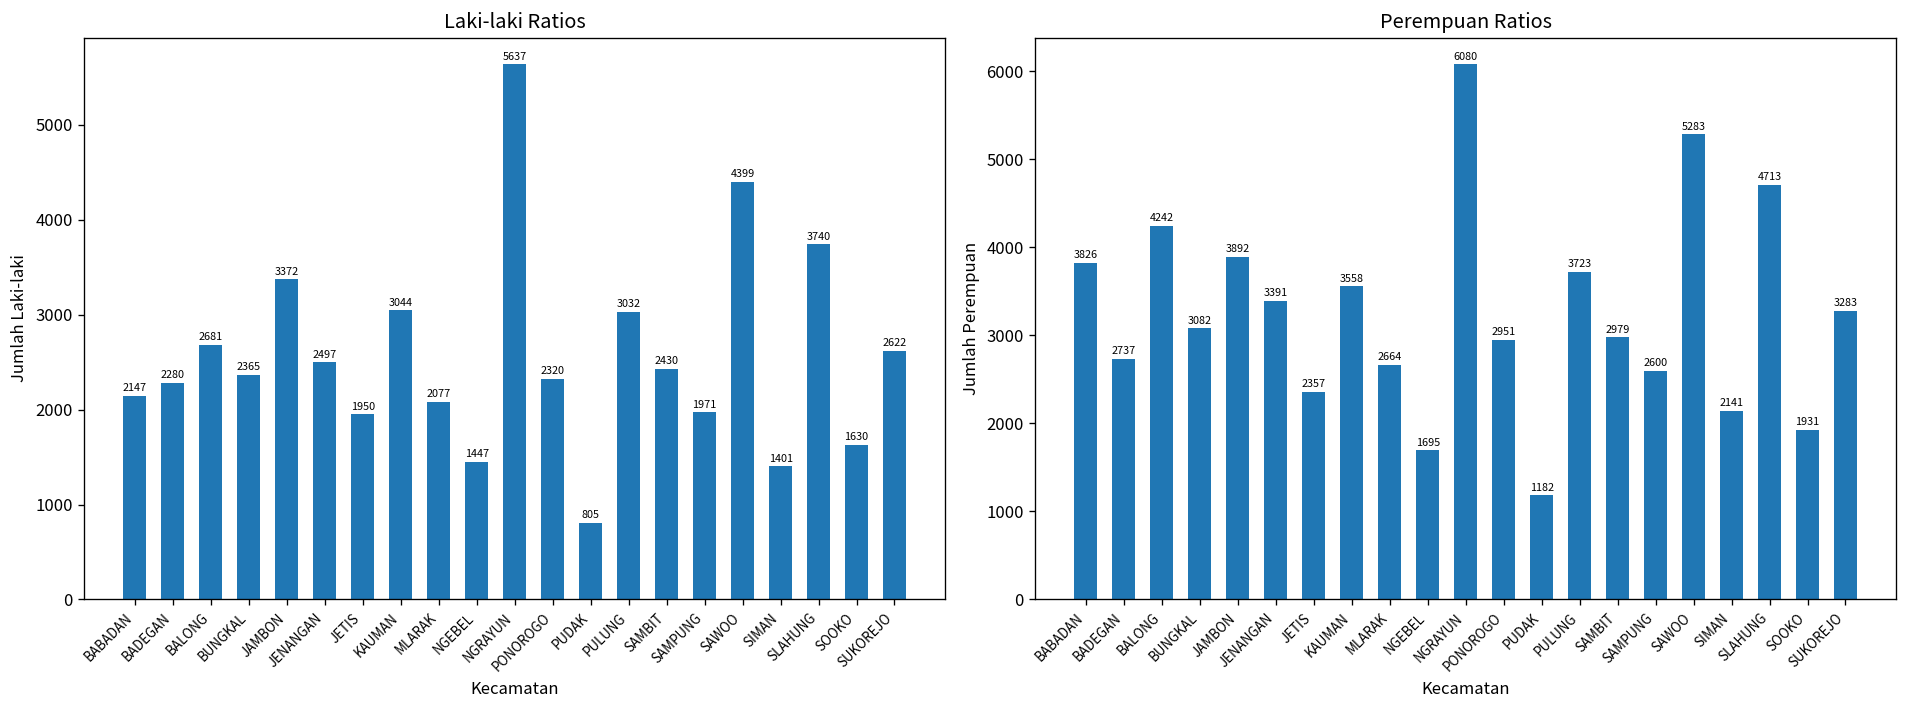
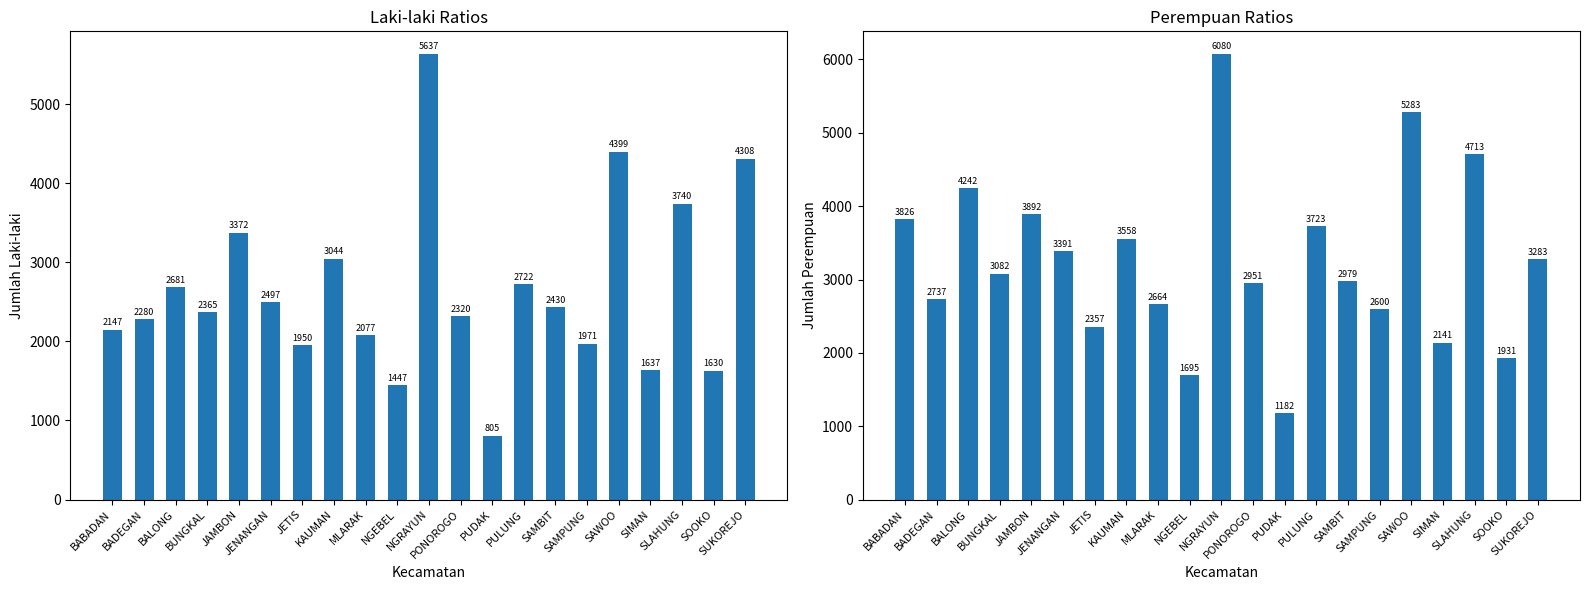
  {
    "Laki-laki Ratios": {
      "BABADAN": 2147,
      "BADEGAN": 2280,
      "BALONG": 2681,
      "BUNGKAL": 2365,
      "JAMBON": 3372,
      "JENANGAN": 2497,
      "JETIS": 1950,
      "KAUMAN": 3044,
      "MLARAK": 2077,
      "NGEBEL": 1447,
      "NGRAYUN": 5637,
      "PONOROGO": 2320,
      "PUDAK": 805,
-     "PULUNG": 3032,
+     "PULUNG": 2722,
      "SAMBIT": 2430,
      "SAMPUNG": 1971,
      "SAWOO": 4399,
-     "SIMAN": 1401,
+     "SIMAN": 1637,
      "SLAHUNG": 3740,
      "SOOKO": 1630,
-     "SUKOREJO": 2622
+     "SUKOREJO": 4308
    },
    "Perempuan Ratios": {
      "BABADAN": 3826,
      "BADEGAN": 2737,
      "BALONG": 4242,
      "BUNGKAL": 3082,
      "JAMBON": 3892,
      "JENANGAN": 3391,
      "JETIS": 2357,
      "KAUMAN": 3558,
      "MLARAK": 2664,
      "NGEBEL": 1695,
      "NGRAYUN": 6080,
      "PONOROGO": 2951,
      "PUDAK": 1182,
      "PULUNG": 3723,
      "SAMBIT": 2979,
      "SAMPUNG": 2600,
      "SAWOO": 5283,
      "SIMAN": 2141,
      "SLAHUNG": 4713,
      "SOOKO": 1931,
      "SUKOREJO": 3283
    }
  }
